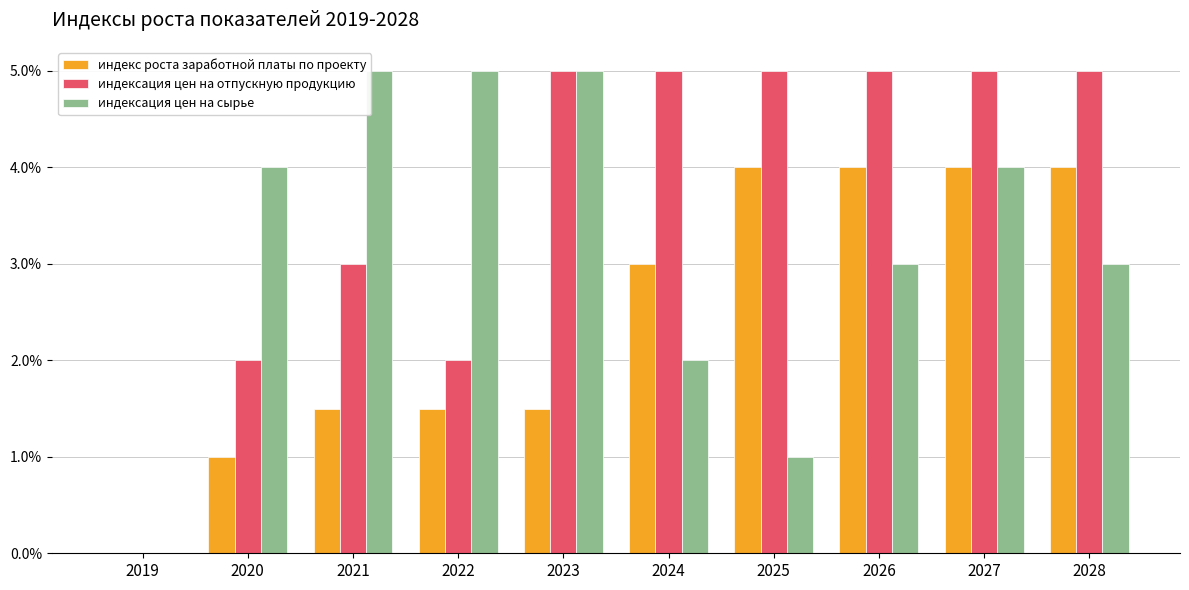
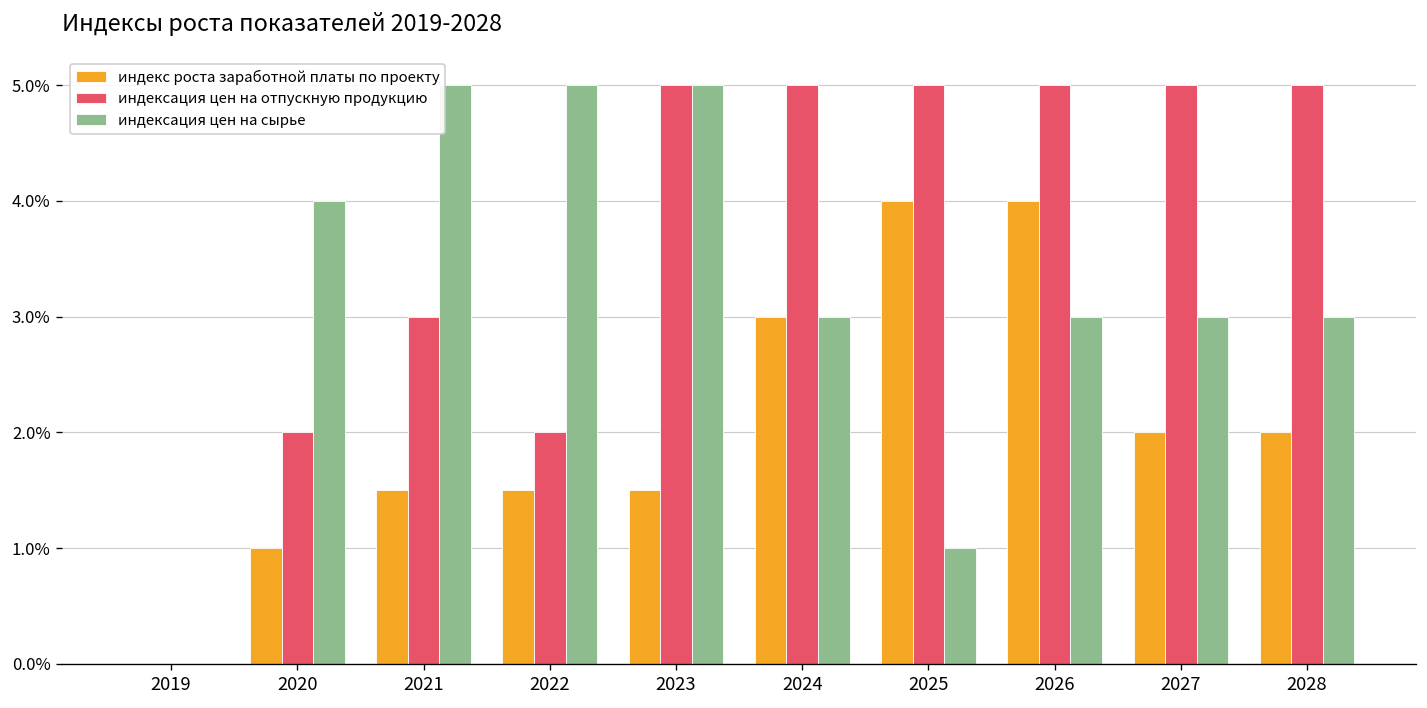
  {
    "индекс роста заработной платы по проекту": {
      "2019": "0.0%",
      "2020": "1.0%",
      "2021": "1.5%",
      "2022": "1.5%",
      "2023": "1.5%",
      "2024": "3.0%",
      "2025": "4.0%",
      "2026": "4.0%",
-     "2027": "4.0%",
-     "2028": "4.0%"
+     "2027": "2.0%",
+     "2028": "2.0%"
    },
    "индексация цен на отпускную продукцию": {
      "2019": "0.0%",
      "2020": "2.0%",
      "2021": "3.0%",
      "2022": "2.0%",
      "2023": "5.0%",
      "2024": "5.0%",
      "2025": "5.0%",
      "2026": "5.0%",
      "2027": "5.0%",
      "2028": "5.0%"
    },
    "индексация цен на сырье": {
      "2019": "0.0%",
      "2020": "4.0%",
      "2021": "5.0%",
      "2022": "5.0%",
      "2023": "5.0%",
-     "2024": "2.0%",
+     "2024": "3.0%",
      "2025": "1.0%",
      "2026": "3.0%",
-     "2027": "4.0%",
+     "2027": "3.0%",
      "2028": "3.0%"
    }
  }
